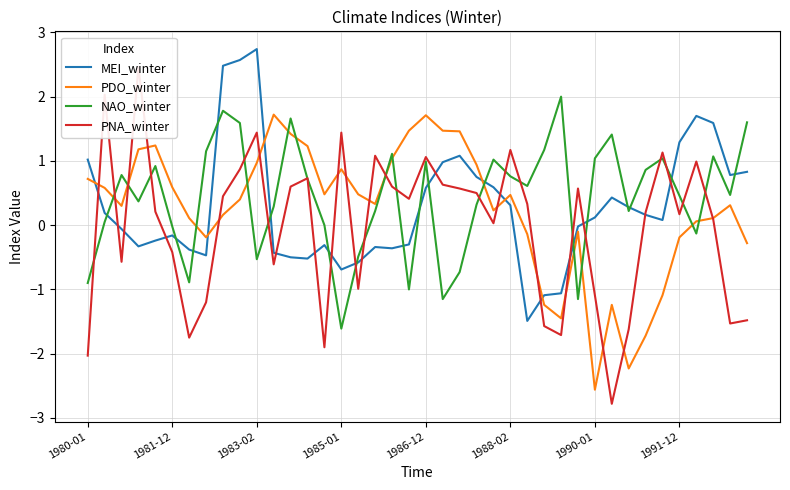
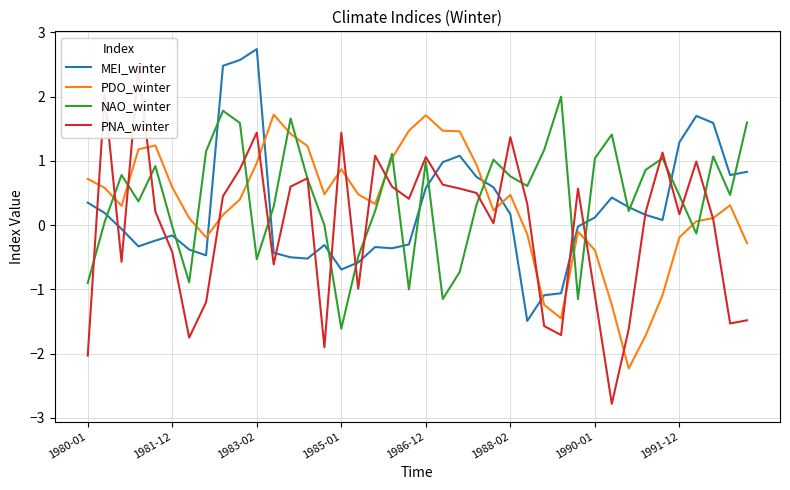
  {
    "MEI_winter": {
-     "1980-01": 1.0,
+     "1980-01": 0.4,
      "1981-12": -0.2,
      "1983-02": 2.7,
      "1985-01": -0.7,
      "1986-12": 0.6,
-     "1988-02": 0.3,
+     "1988-02": 0.2,
      "1990-01": 0.1,
      "1991-12": 1.3
    },
    "PDO_winter": {
      "1980-01": 0.7,
      "1981-12": 0.6,
      "1983-02": 1.0,
      "1985-01": 0.9,
      "1986-12": 1.7,
      "1988-02": 0.5,
-     "1990-01": -2.6,
+     "1990-01": -0.4,
      "1991-12": -0.2
    },
    "NAO_winter": {
      "1980-01": -0.9,
      "1981-12": 0.0,
      "1983-02": -0.5,
      "1985-01": -1.6,
      "1986-12": 1.0,
      "1988-02": 0.8,
      "1990-01": 1.0,
      "1991-12": 0.5
    },
    "PNA_winter": {
      "1980-01": -2.0,
      "1981-12": -0.4,
      "1983-02": 1.4,
      "1985-01": 1.4,
      "1986-12": 1.1,
-     "1988-02": 1.2,
+     "1988-02": 1.4,
      "1990-01": -1.1,
      "1991-12": 0.2
    }
  }
